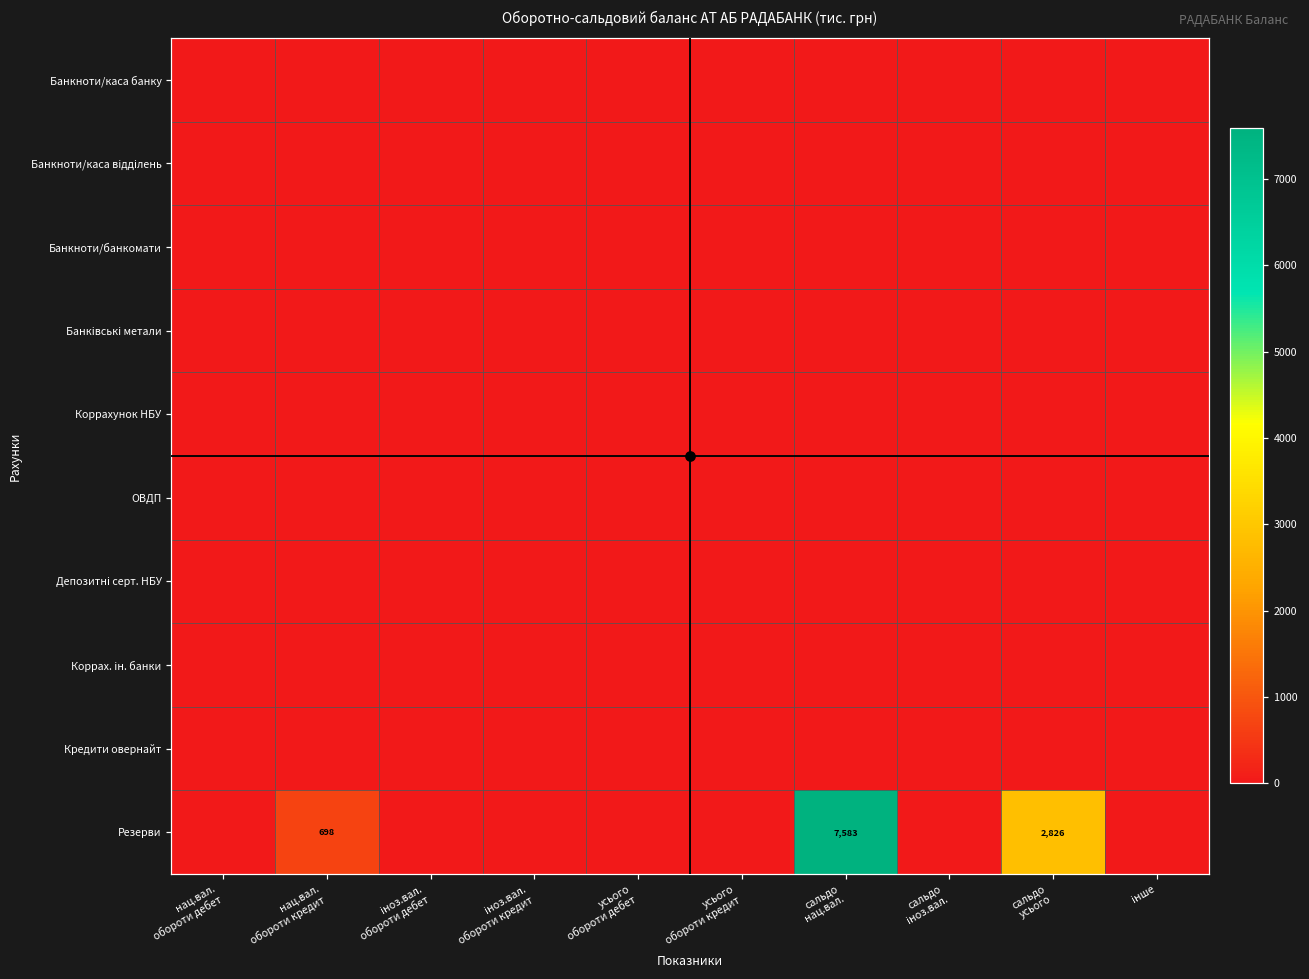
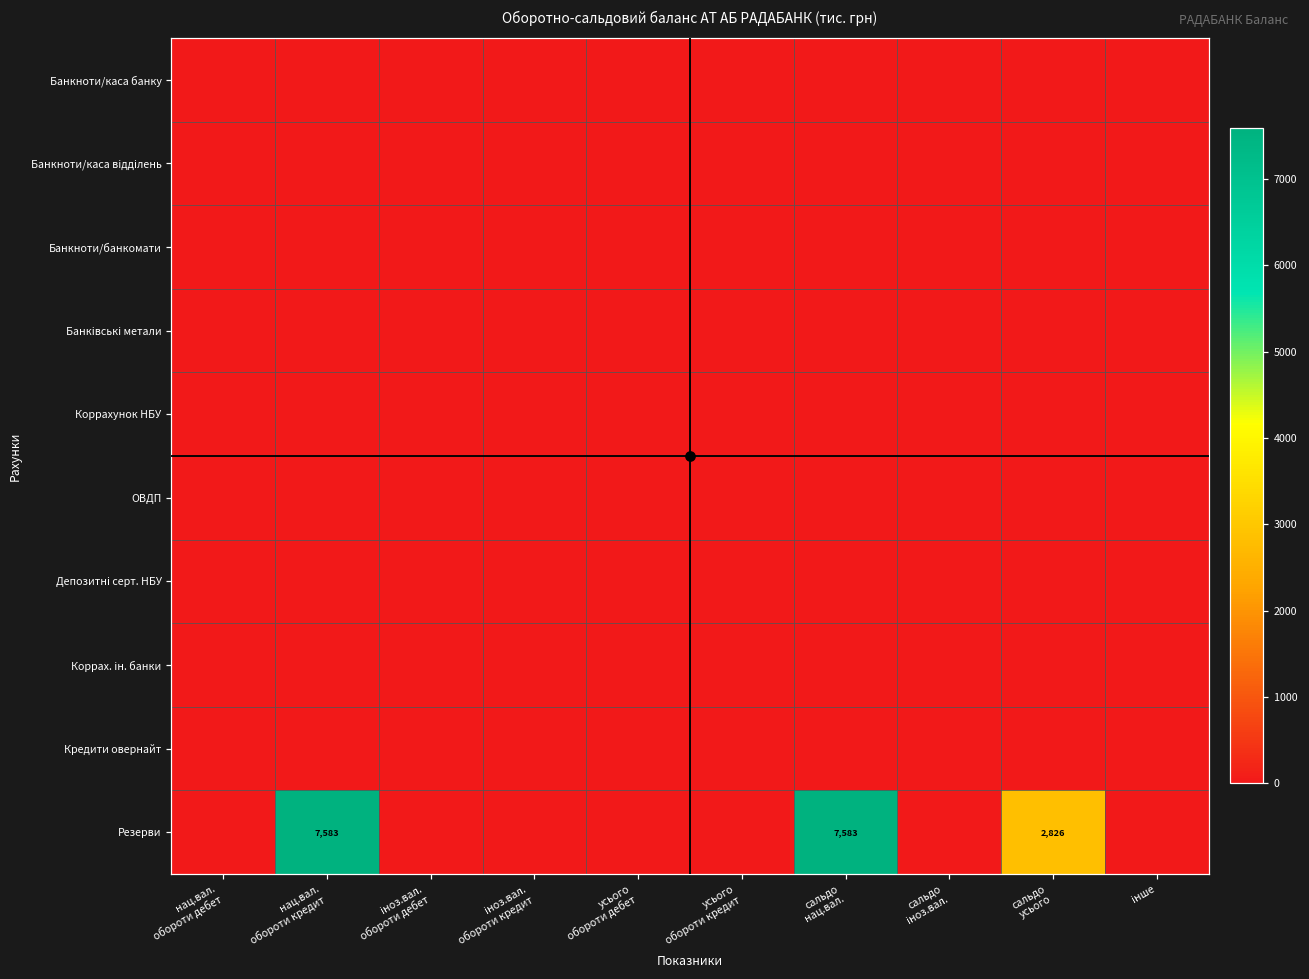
  {
    "Резерви": {
-     "нац.вал. обороти кредит": "698",
+     "нац.вал. обороти кредит": "7,583",
      "сальдо нац.вал.": "7,583",
      "сальдо усього": "2,826"
    }
  }
